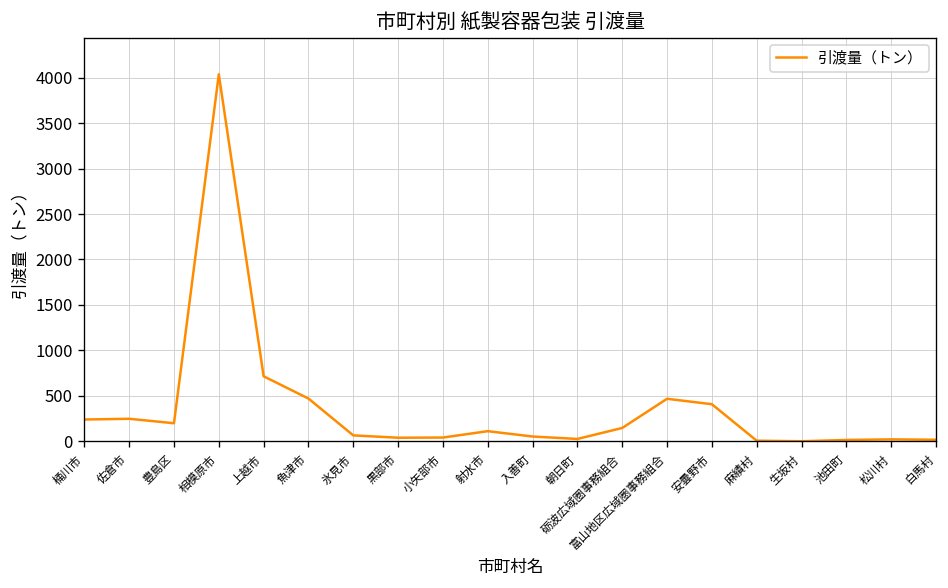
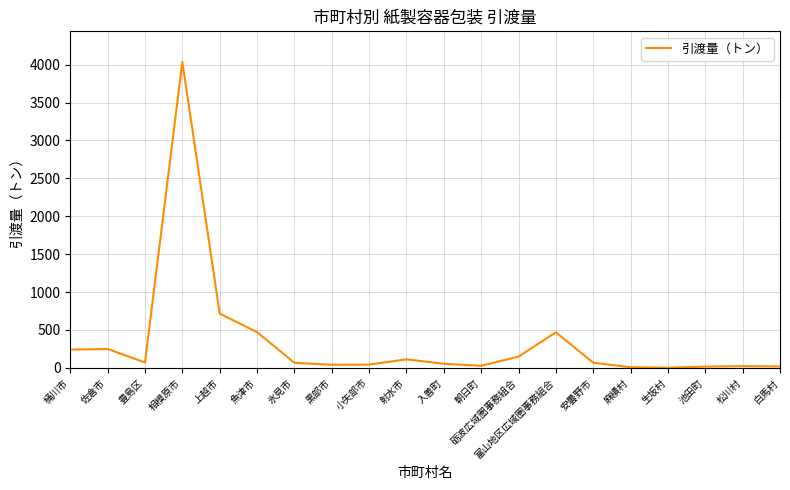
  {
    "桶川市": 200,
    "佐倉市": 200,
-   "豊島区": 200,
+   "豊島区": 100,
    "相模原市": 4000,
    "上越市": 700,
    "魚津市": 500,
    "氷見市": 100,
    "黒部市": 0,
    "小矢部市": 0,
    "射水市": 100,
    "入善町": 100,
    "朝日町": 0,
    "砺波広域圏事務組合": 100,
    "富山地区広域圏事務組合": 500,
-   "安曇野市": 400,
+   "安曇野市": 100,
    "麻績村": 0,
    "生坂村": 0,
    "池田町": 0,
    "松川村": 0,
    "白馬村": 0
  }
